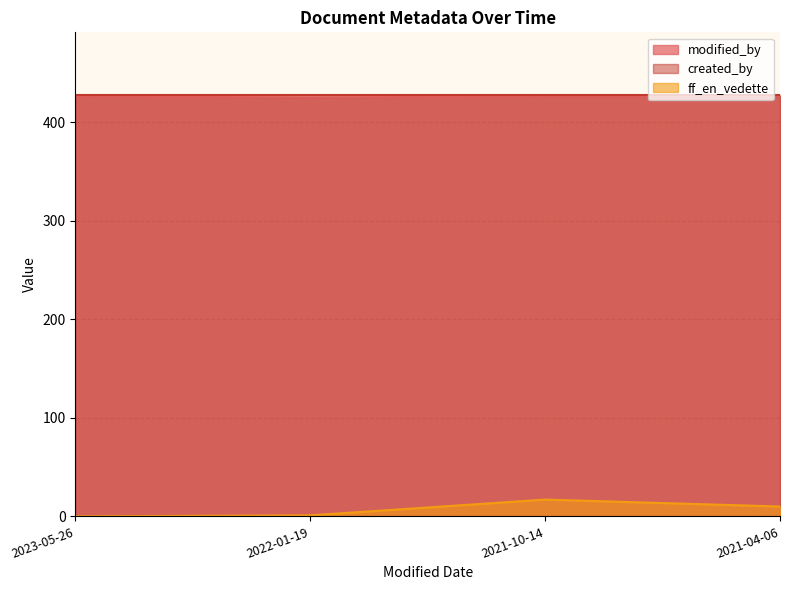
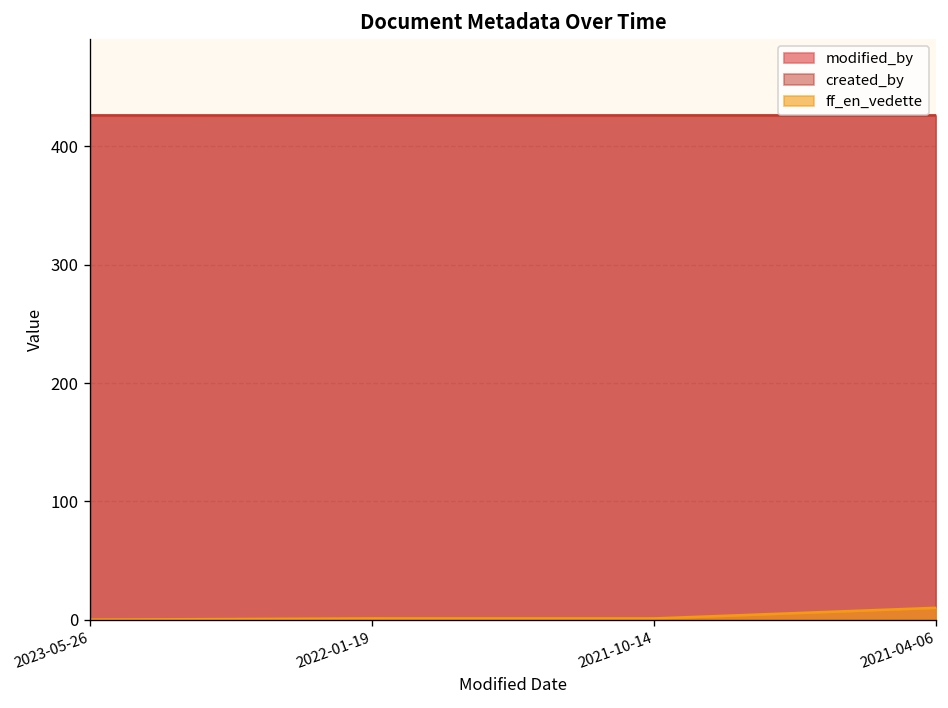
  {
    "ff_en_vedette": {
      "2023-05-26": 0,
      "2022-01-19": 0,
-     "2021-10-14": 20,
+     "2021-10-14": 0,
      "2021-04-06": 10
    }
  }
